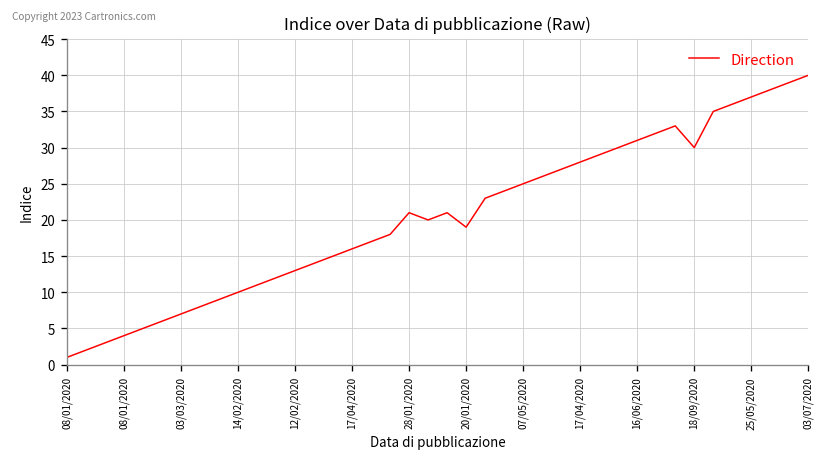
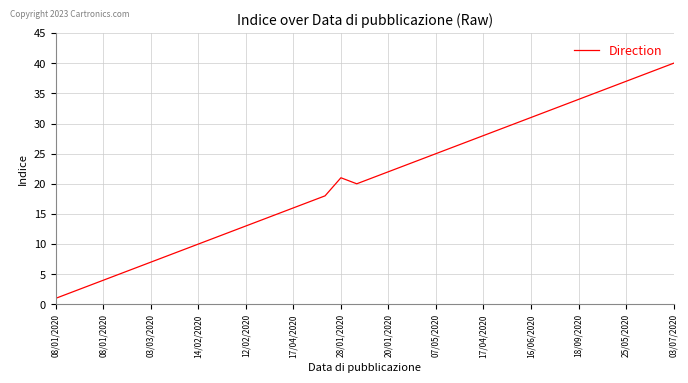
  {
    "28/01/2020": 21,
-   "20/01/2020": 19,
-   "18/09/2020": 30,
+   "20/01/2020": 22,
+   "18/09/2020": 34,
    "25/05/2020": 37,
    "03/07/2020": 40
  }
